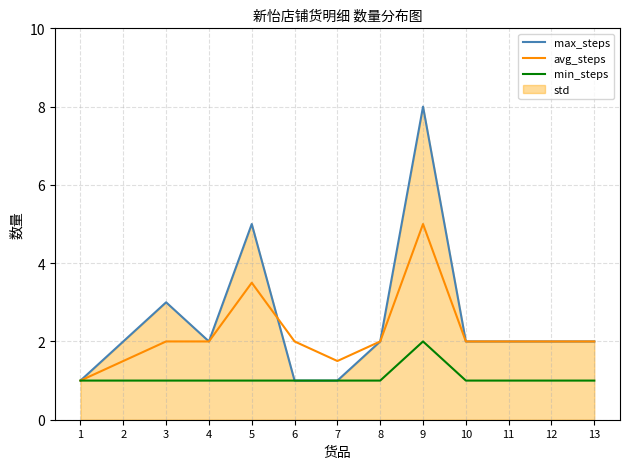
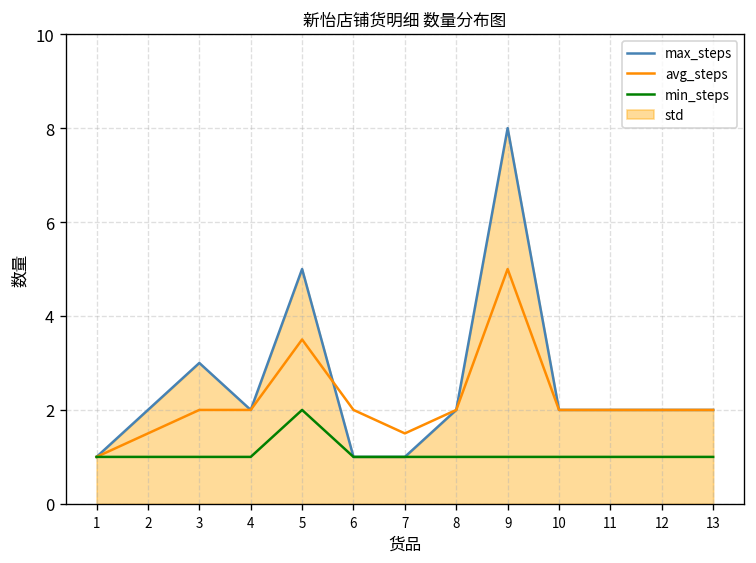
  {
    "min_steps": {
      "2": 1,
      "3": 1,
      "4": 1,
-     "5": 1,
+     "5": 2,
      "8": 1,
-     "9": 2,
+     "9": 1,
      "10": 1,
      "11": 1,
      "12": 1,
      "13": 1
    }
  }
